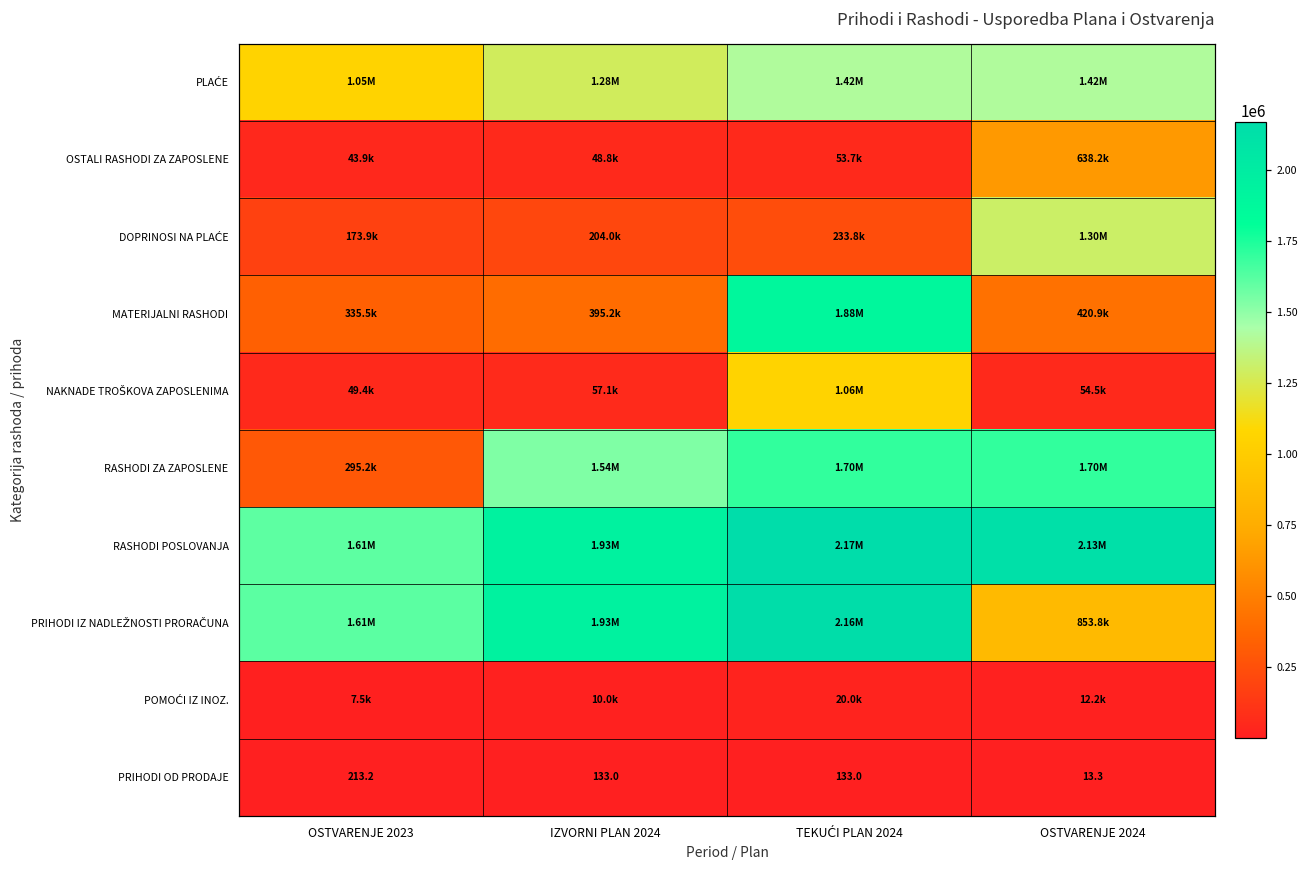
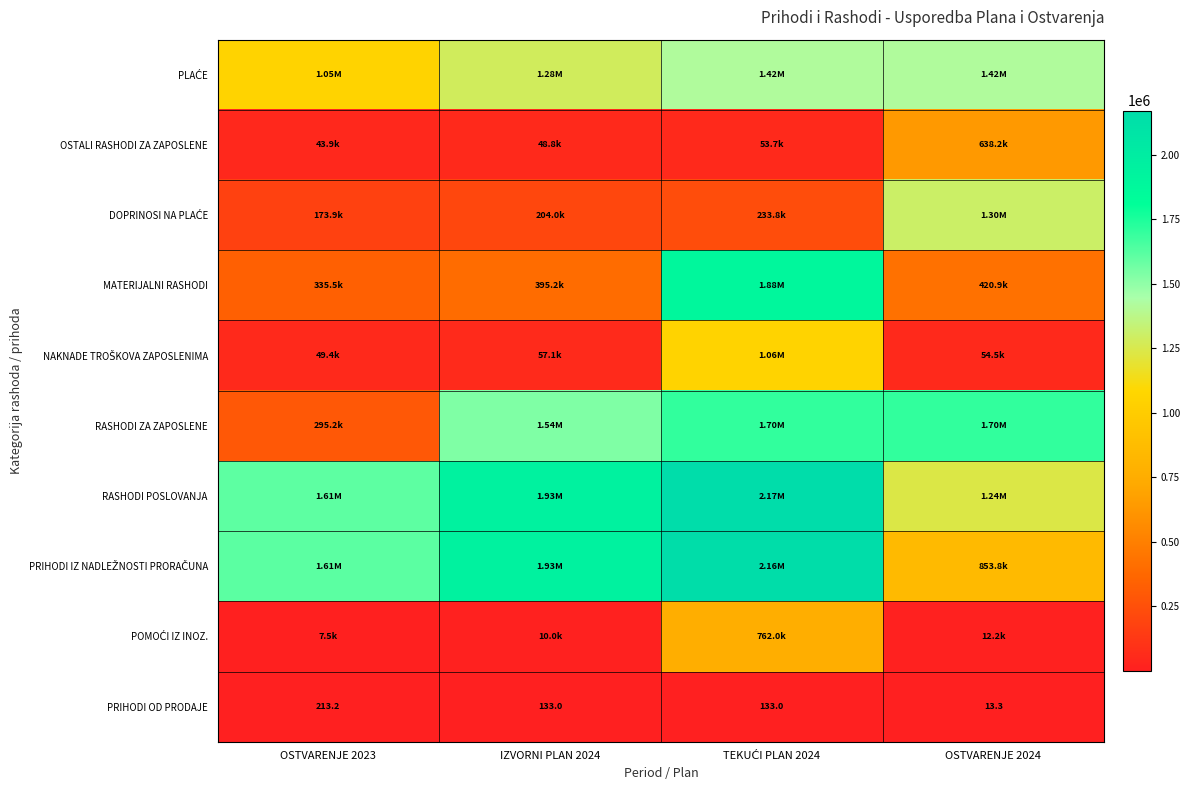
  {
    "PLAĆE": {
      "OSTVARENJE 2023": "1.05M",
      "IZVORNI PLAN 2024": "1.28M",
      "TEKUĆI PLAN 2024": "1.42M",
      "OSTVARENJE 2024": "1.42M"
    },
    "OSTALI RASHODI ZA ZAPOSLENE": {
      "OSTVARENJE 2023": "43.9k",
      "IZVORNI PLAN 2024": "48.8k",
      "TEKUĆI PLAN 2024": "53.7k",
      "OSTVARENJE 2024": "638.2k"
    },
    "DOPRINOSI NA PLAĆE": {
      "OSTVARENJE 2023": "173.9k",
      "IZVORNI PLAN 2024": "204.0k",
      "TEKUĆI PLAN 2024": "233.8k",
      "OSTVARENJE 2024": "1.30M"
    },
    "MATERIJALNI RASHODI": {
      "OSTVARENJE 2023": "335.5k",
      "IZVORNI PLAN 2024": "395.2k",
      "TEKUĆI PLAN 2024": "1.88M",
      "OSTVARENJE 2024": "420.9k"
    },
    "NAKNADE TROŠKOVA ZAPOSLENIMA": {
      "OSTVARENJE 2023": "49.4k",
      "IZVORNI PLAN 2024": "57.1k",
      "TEKUĆI PLAN 2024": "1.06M",
      "OSTVARENJE 2024": "54.5k"
    },
    "RASHODI ZA ZAPOSLENE": {
      "OSTVARENJE 2023": "295.2k",
      "IZVORNI PLAN 2024": "1.54M",
      "TEKUĆI PLAN 2024": "1.70M",
      "OSTVARENJE 2024": "1.70M"
    },
    "RASHODI POSLOVANJA": {
      "OSTVARENJE 2023": "1.61M",
      "IZVORNI PLAN 2024": "1.93M",
      "TEKUĆI PLAN 2024": "2.17M",
-     "OSTVARENJE 2024": "2.13M"
+     "OSTVARENJE 2024": "1.24M"
    },
    "PRIHODI IZ NADLEŽNOSTI PRORAČUNA": {
      "OSTVARENJE 2023": "1.61M",
      "IZVORNI PLAN 2024": "1.93M",
      "TEKUĆI PLAN 2024": "2.16M",
      "OSTVARENJE 2024": "853.8k"
    },
    "POMOĆI IZ INOZ.": {
      "OSTVARENJE 2023": "7.5k",
      "IZVORNI PLAN 2024": "10.0k",
-     "TEKUĆI PLAN 2024": "20.0k",
+     "TEKUĆI PLAN 2024": "762.0k",
      "OSTVARENJE 2024": "12.2k"
    },
    "PRIHODI OD PRODAJE": {
      "OSTVARENJE 2023": "213.2",
      "IZVORNI PLAN 2024": "133.0",
      "TEKUĆI PLAN 2024": "133.0",
      "OSTVARENJE 2024": "13.3"
    }
  }
